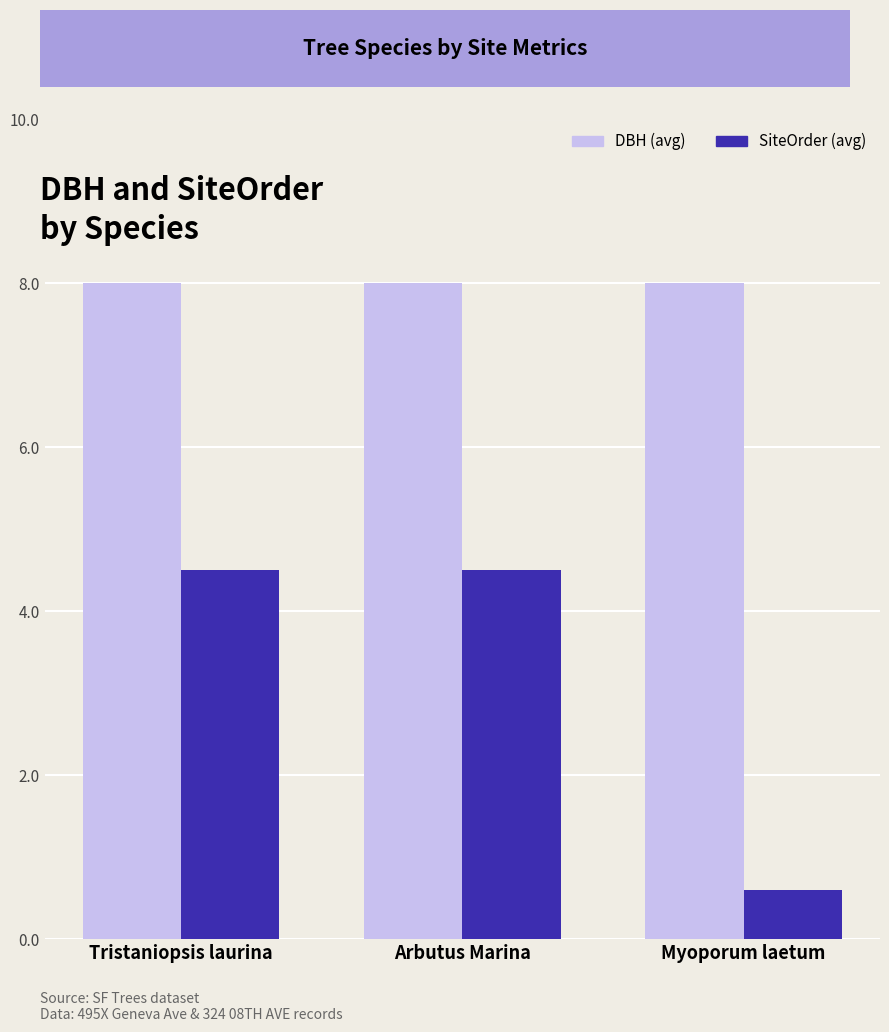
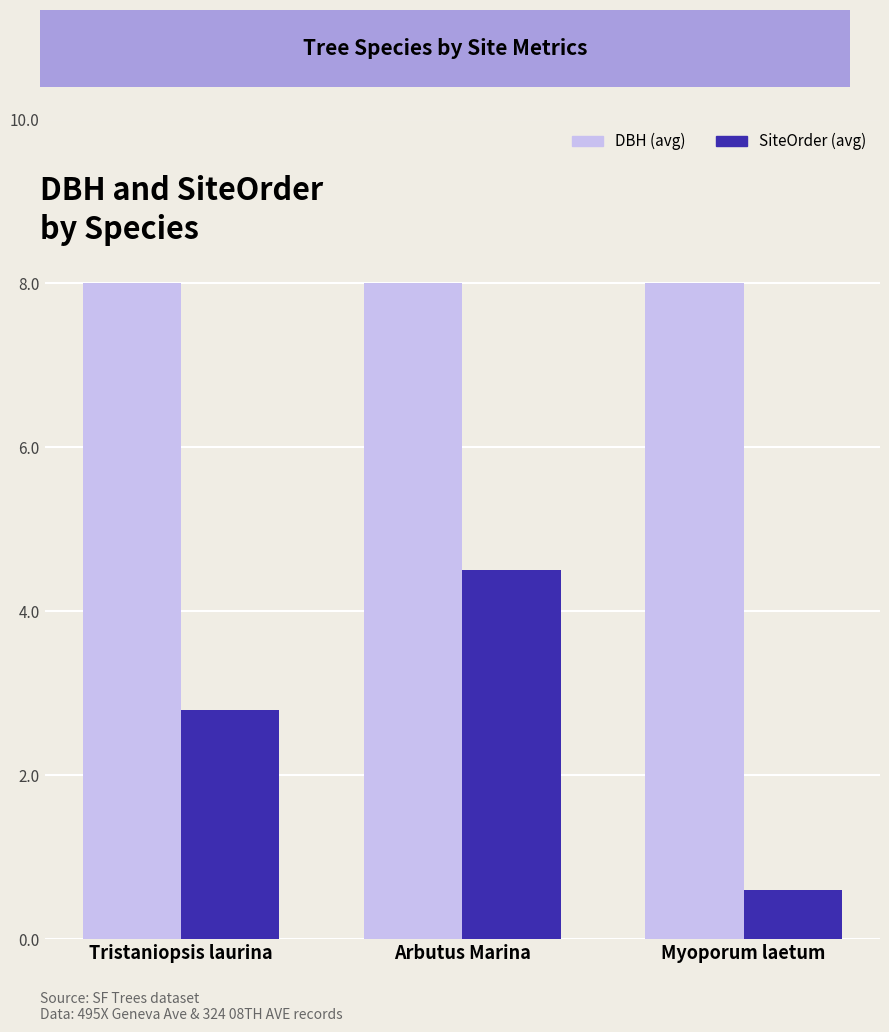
  {
    "DBH (avg)": {
      "Tristaniopsis laurina": 8.0,
      "Arbutus Marina": 8.0,
      "Myoporum laetum": 8.0
    },
    "SiteOrder (avg)": {
-     "Tristaniopsis laurina": 4.5,
+     "Tristaniopsis laurina": 2.8,
      "Arbutus Marina": 4.5,
      "Myoporum laetum": 0.6
    }
  }
